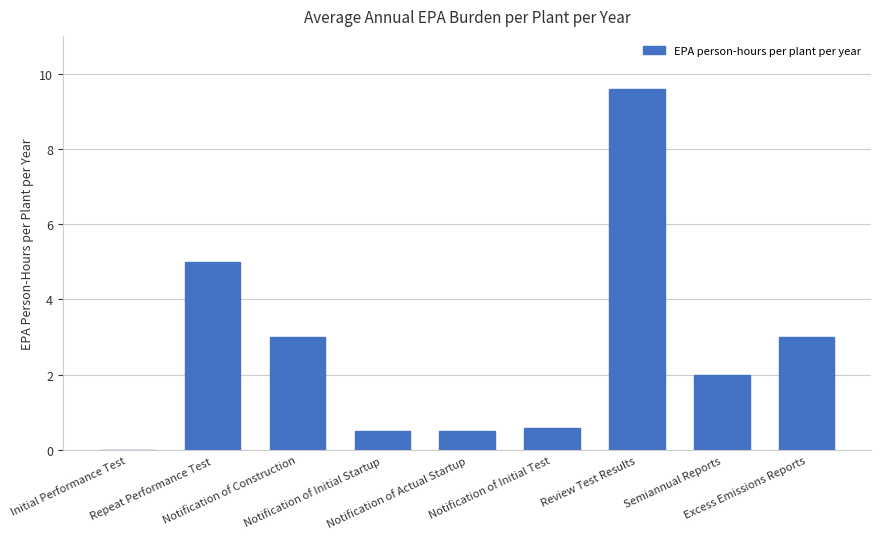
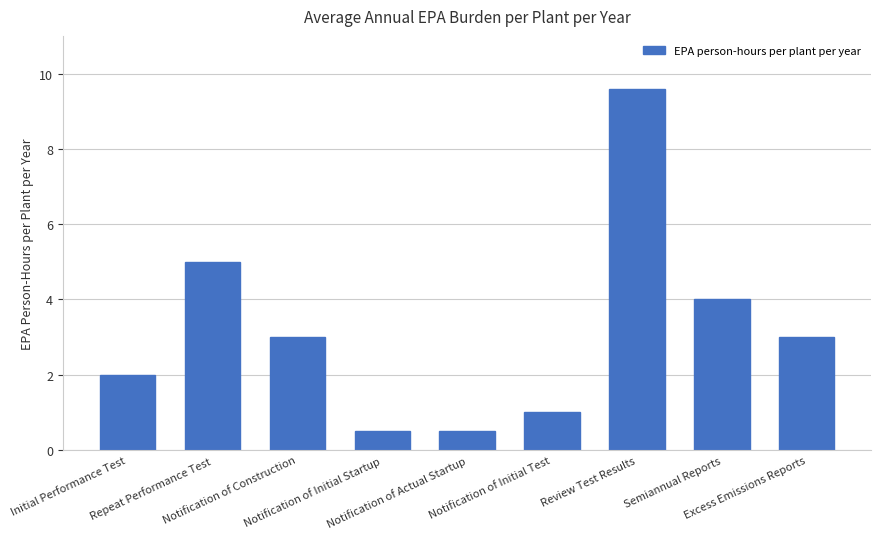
  {
-   "Initial Performance Test": 0,
+   "Initial Performance Test": 2,
    "Repeat Performance Test": 5.0,
    "Notification of Construction": 3.0,
    "Notification of Initial Startup": 0.5,
    "Notification of Actual Startup": 0.5,
-   "Notification of Initial Test": 0.6,
+   "Notification of Initial Test": 1.0,
    "Review Test Results": 9.6,
-   "Semiannual Reports": 2,
+   "Semiannual Reports": 4,
    "Excess Emissions Reports": 3.0
  }
